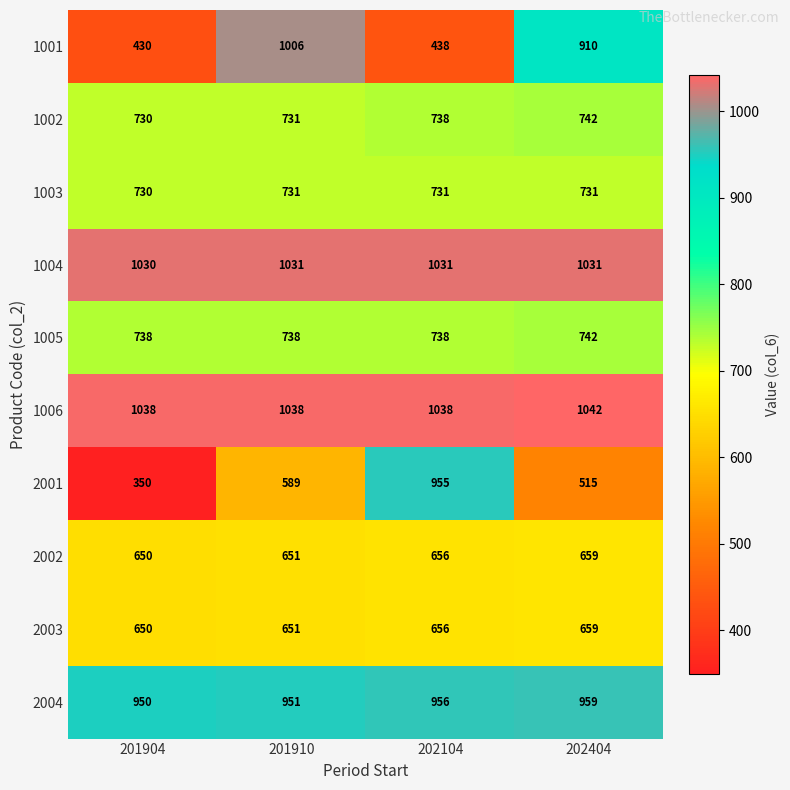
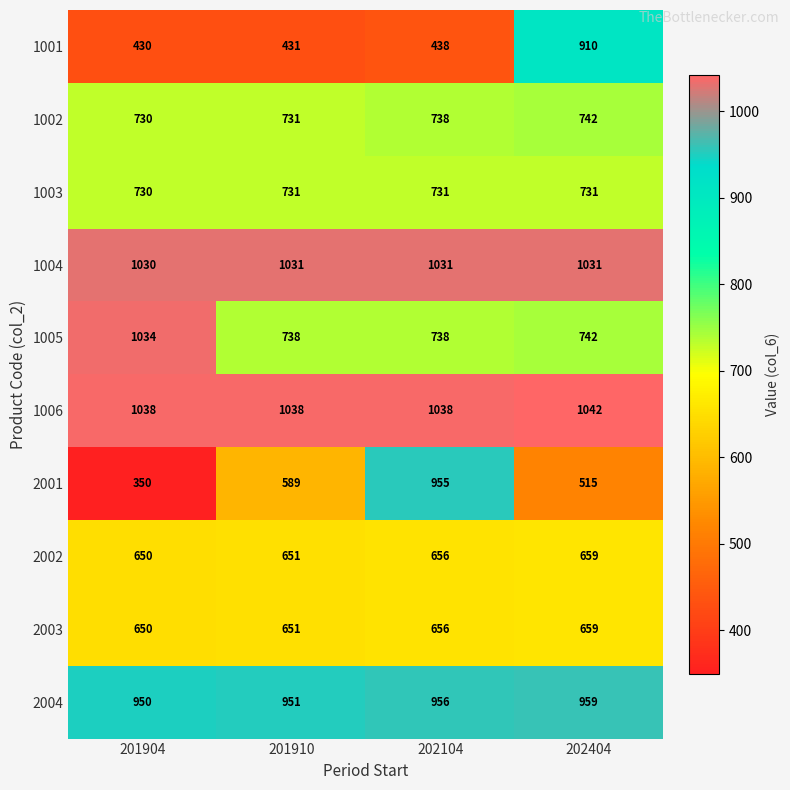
  {
    "1001": {
      "201904": 430,
-     "201910": 1006,
+     "201910": 431,
      "202104": 438,
      "202404": 910
    },
    "1002": {
      "201904": 730,
      "201910": 731,
      "202104": 738,
      "202404": 742
    },
    "1003": {
      "201904": 730,
      "201910": 731,
      "202104": 731,
      "202404": 731
    },
    "1004": {
      "201904": 1030,
      "201910": 1031,
      "202104": 1031,
      "202404": 1031
    },
    "1005": {
-     "201904": 738,
+     "201904": 1034,
      "201910": 738,
      "202104": 738,
      "202404": 742
    },
    "1006": {
      "201904": 1038,
      "201910": 1038,
      "202104": 1038,
      "202404": 1042
    },
    "2001": {
      "201904": 350,
      "201910": 589,
      "202104": 955,
      "202404": 515
    },
    "2002": {
      "201904": 650,
      "201910": 651,
      "202104": 656,
      "202404": 659
    },
    "2003": {
      "201904": 650,
      "201910": 651,
      "202104": 656,
      "202404": 659
    },
    "2004": {
      "201904": 950,
      "201910": 951,
      "202104": 956,
      "202404": 959
    }
  }
